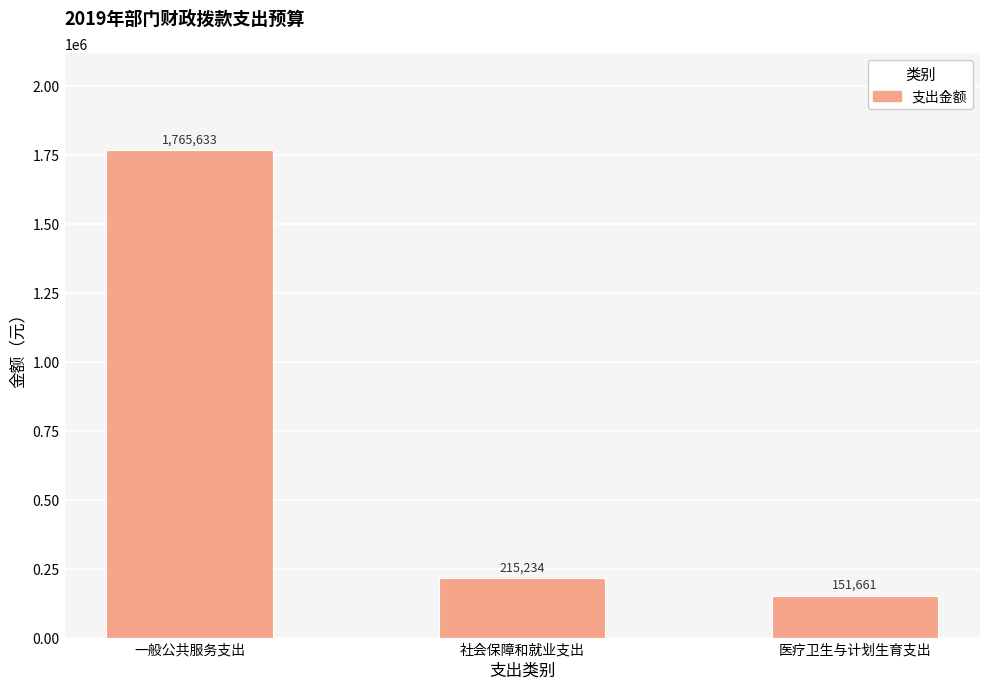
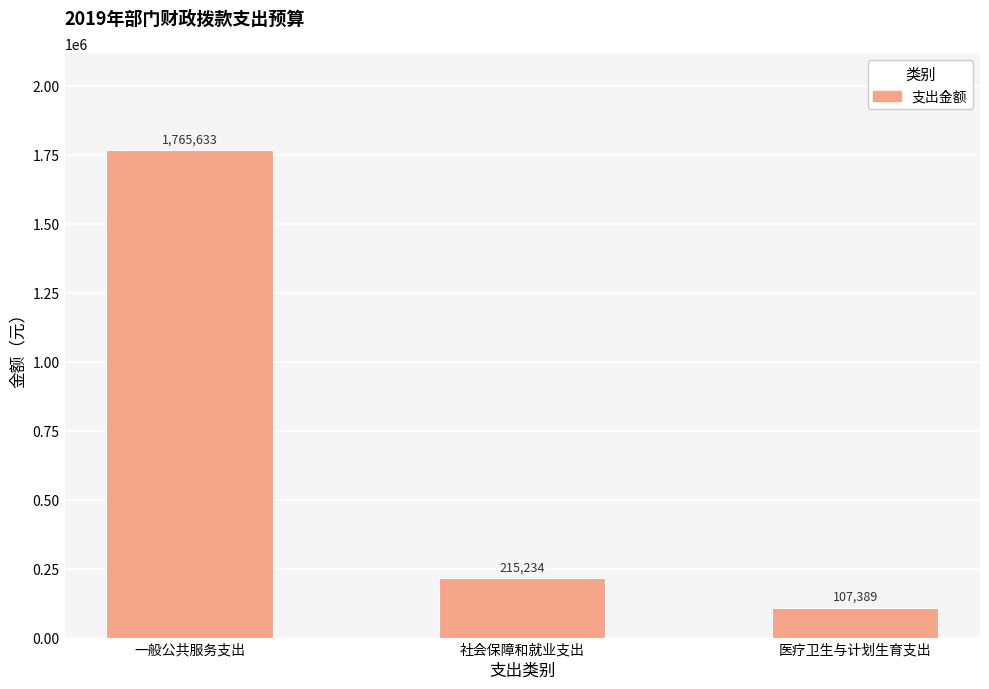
  {
    "一般公共服务支出": "1,765,633",
    "社会保障和就业支出": "215,234",
-   "医疗卫生与计划生育支出": "151,661"
+   "医疗卫生与计划生育支出": "107,389"
  }
